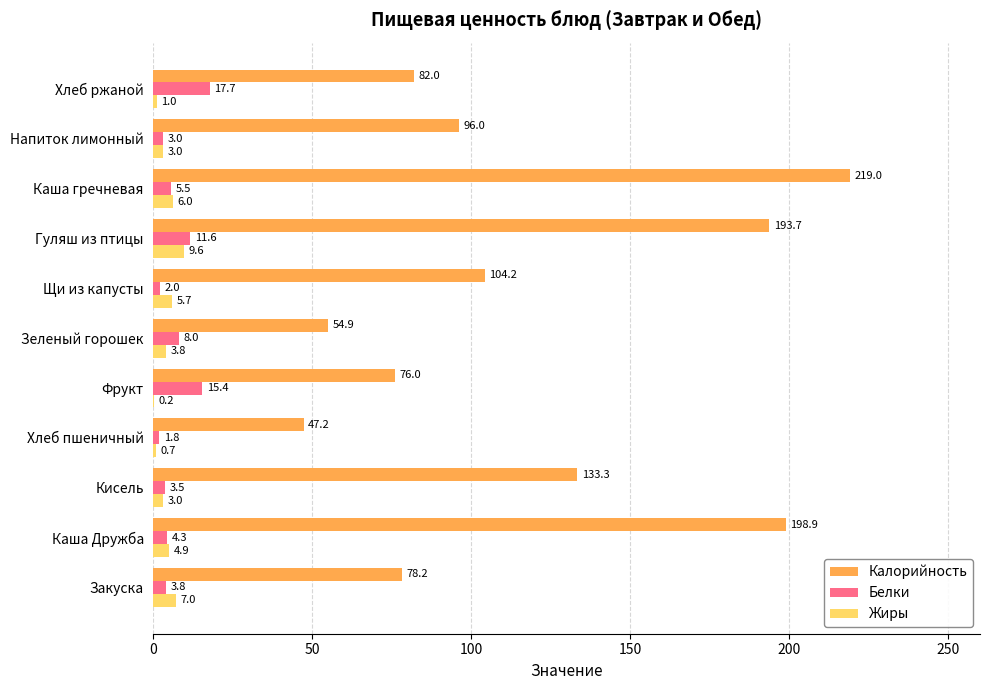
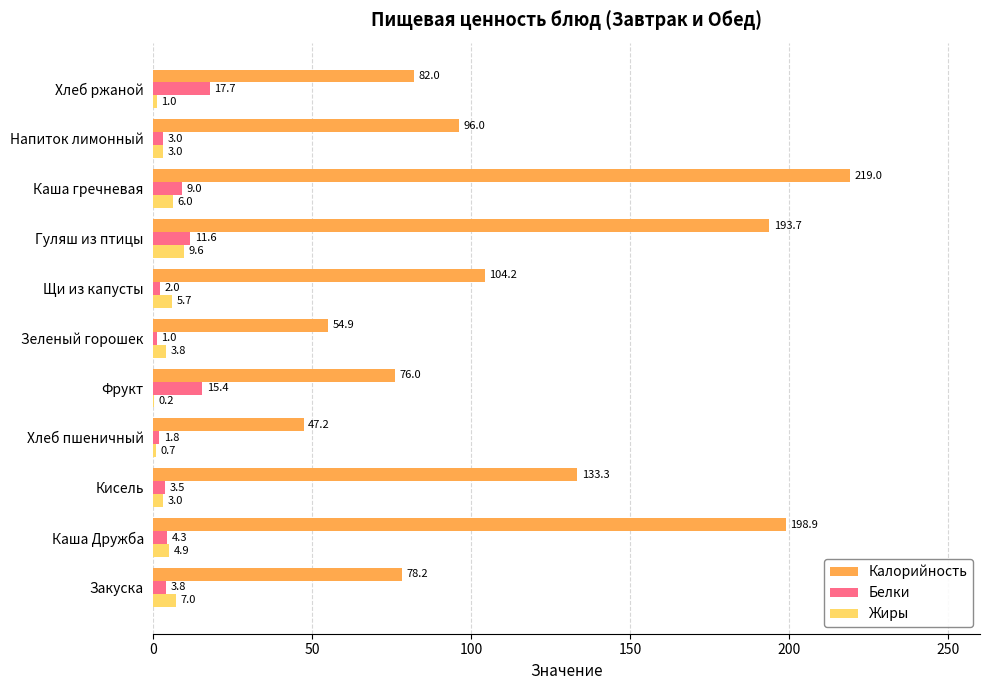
  {
    "Белки": {
      "Хлеб ржаной": 17.7,
      "Напиток лимонный": 3.0,
-     "Каша гречневая": 5.5,
+     "Каша гречневая": 9.0,
      "Гуляш из птицы": 11.6,
      "Щи из капусты": 2.0,
-     "Зеленый горошек": 8.0,
+     "Зеленый горошек": 1.0,
      "Фрукт": 15.4,
      "Хлеб пшеничный": 1.8,
      "Кисель": 3.5,
      "Каша Дружба": 4.3,
      "Закуска": 3.8
    }
  }
